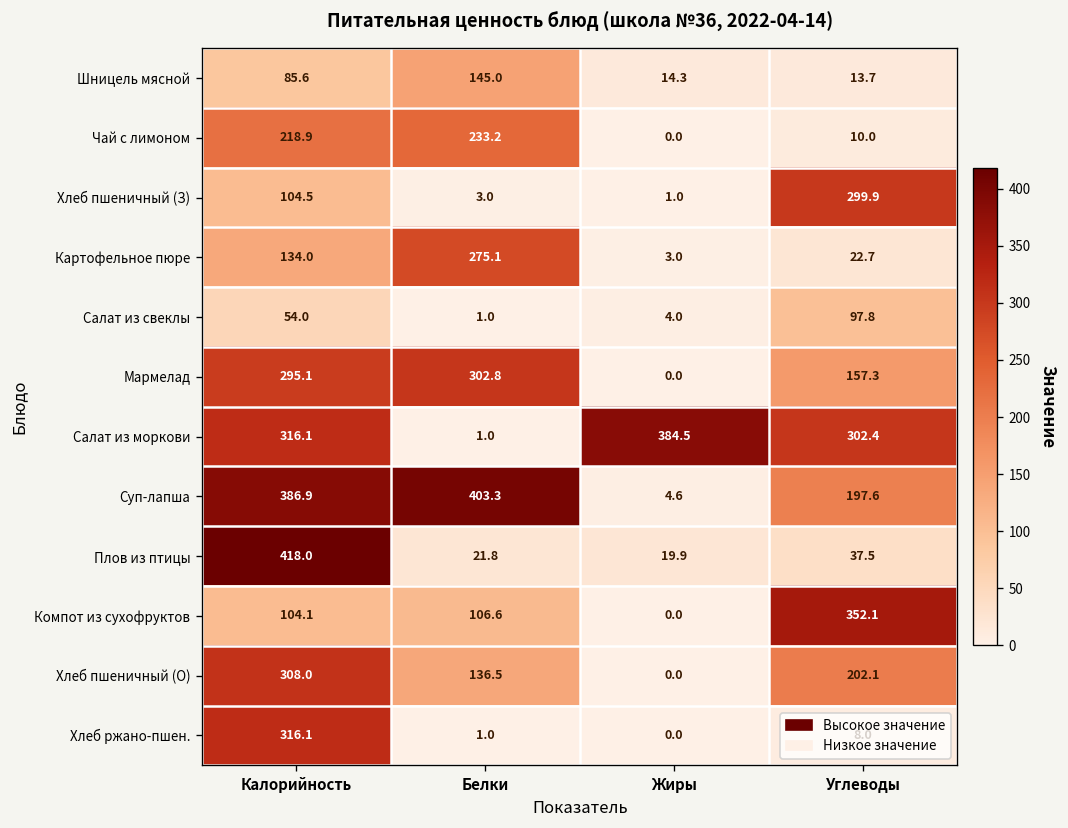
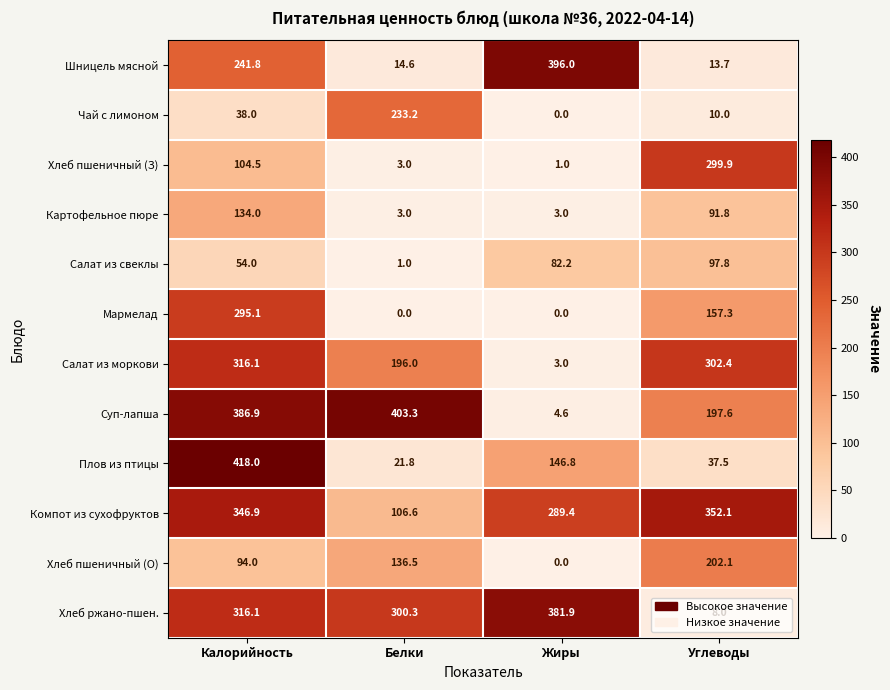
  {
    "Шницель мясной": {
-     "Калорийность": 85.6,
-     "Белки": 145.0,
-     "Жиры": 14.3,
+     "Калорийность": 241.8,
+     "Белки": 14.6,
+     "Жиры": 396.0,
      "Углеводы": 13.7
    },
    "Чай с лимоном": {
-     "Калорийность": 218.9,
+     "Калорийность": 38.0,
      "Белки": 233.2,
      "Жиры": 0.0,
      "Углеводы": 10.0
    },
    "Хлеб пшеничный (З)": {
      "Калорийность": 104.5,
      "Белки": 3.0,
      "Жиры": 1.0,
      "Углеводы": 299.9
    },
    "Картофельное пюре": {
      "Калорийность": 134.0,
-     "Белки": 275.1,
+     "Белки": 3.0,
      "Жиры": 3.0,
-     "Углеводы": 22.7
+     "Углеводы": 91.8
    },
    "Салат из свеклы": {
      "Калорийность": 54.0,
      "Белки": 1.0,
-     "Жиры": 4.0,
+     "Жиры": 82.2,
      "Углеводы": 97.8
    },
    "Мармелад": {
      "Калорийность": 295.1,
-     "Белки": 302.8,
+     "Белки": 0.0,
      "Жиры": 0.0,
      "Углеводы": 157.3
    },
    "Салат из моркови": {
      "Калорийность": 316.1,
-     "Белки": 1.0,
-     "Жиры": 384.5,
+     "Белки": 196.0,
+     "Жиры": 3.0,
      "Углеводы": 302.4
    },
    "Суп-лапша": {
      "Калорийность": 386.9,
      "Белки": 403.3,
      "Жиры": 4.6,
      "Углеводы": 197.6
    },
    "Плов из птицы": {
      "Калорийность": 418.0,
      "Белки": 21.8,
-     "Жиры": 19.9,
+     "Жиры": 146.8,
      "Углеводы": 37.5
    },
    "Компот из сухофруктов": {
-     "Калорийность": 104.1,
+     "Калорийность": 346.9,
      "Белки": 106.6,
-     "Жиры": 0.0,
+     "Жиры": 289.4,
      "Углеводы": 352.1
    },
    "Хлеб пшеничный (О)": {
-     "Калорийность": 308.0,
+     "Калорийность": 94.0,
      "Белки": 136.5,
      "Жиры": 0.0,
      "Углеводы": 202.1
    },
    "Хлеб ржано-пшен.": {
      "Калорийность": 316.1,
-     "Белки": 1.0,
-     "Жиры": 0.0
+     "Белки": 300.3,
+     "Жиры": 381.9
    }
  }
